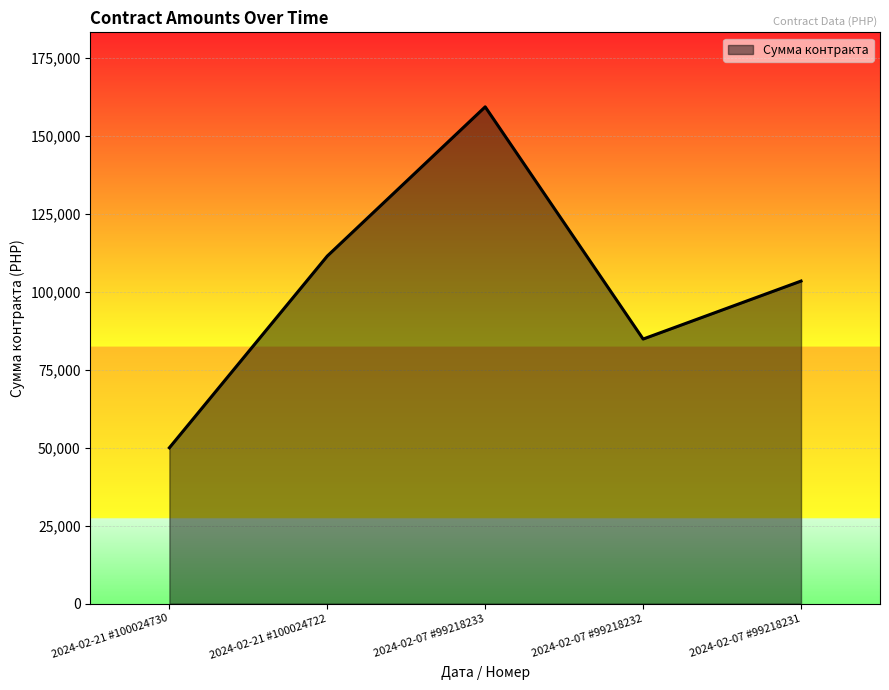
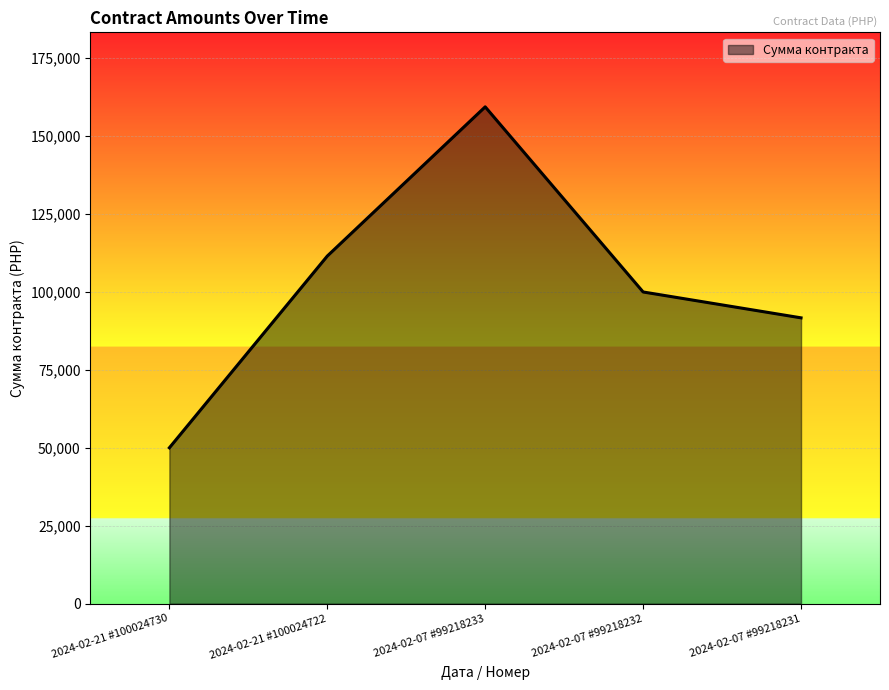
  {
    "2024-02-21 #100024730": "50,000",
    "2024-02-21 #100024722": "112,000",
    "2024-02-07 #99218233": "159,000",
-   "2024-02-07 #99218232": "85,000",
-   "2024-02-07 #99218231": "104,000"
+   "2024-02-07 #99218232": "100,000",
+   "2024-02-07 #99218231": "92,000"
  }
